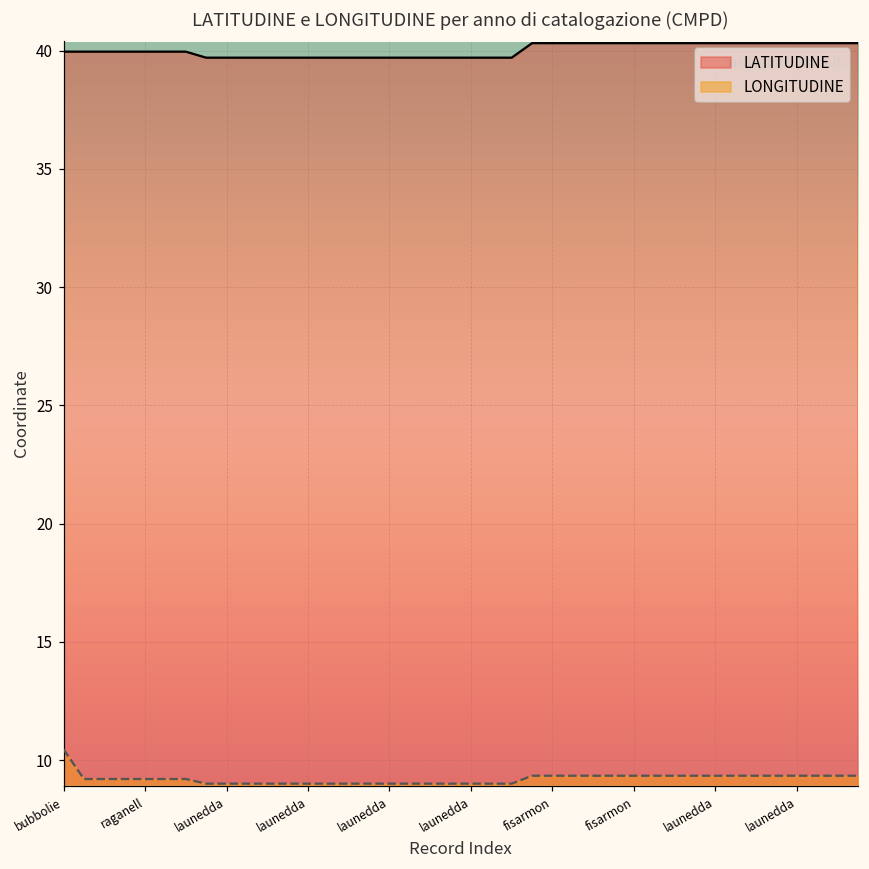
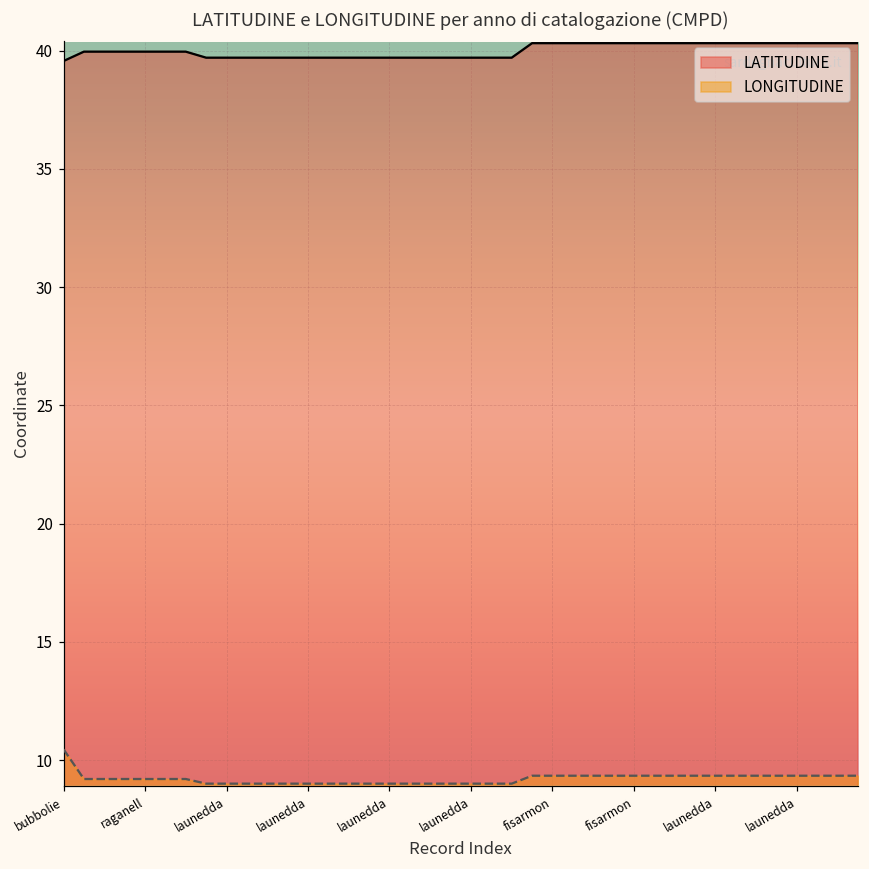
  {
    "LATITUDINE": {
-     "bubbolie": 40.0,
+     "bubbolie": 39.6,
      "raganell": 40.0
    },
    "LONGITUDINE": {
      "bubbolie": 10.5,
      "raganell": 9.2
    }
  }
